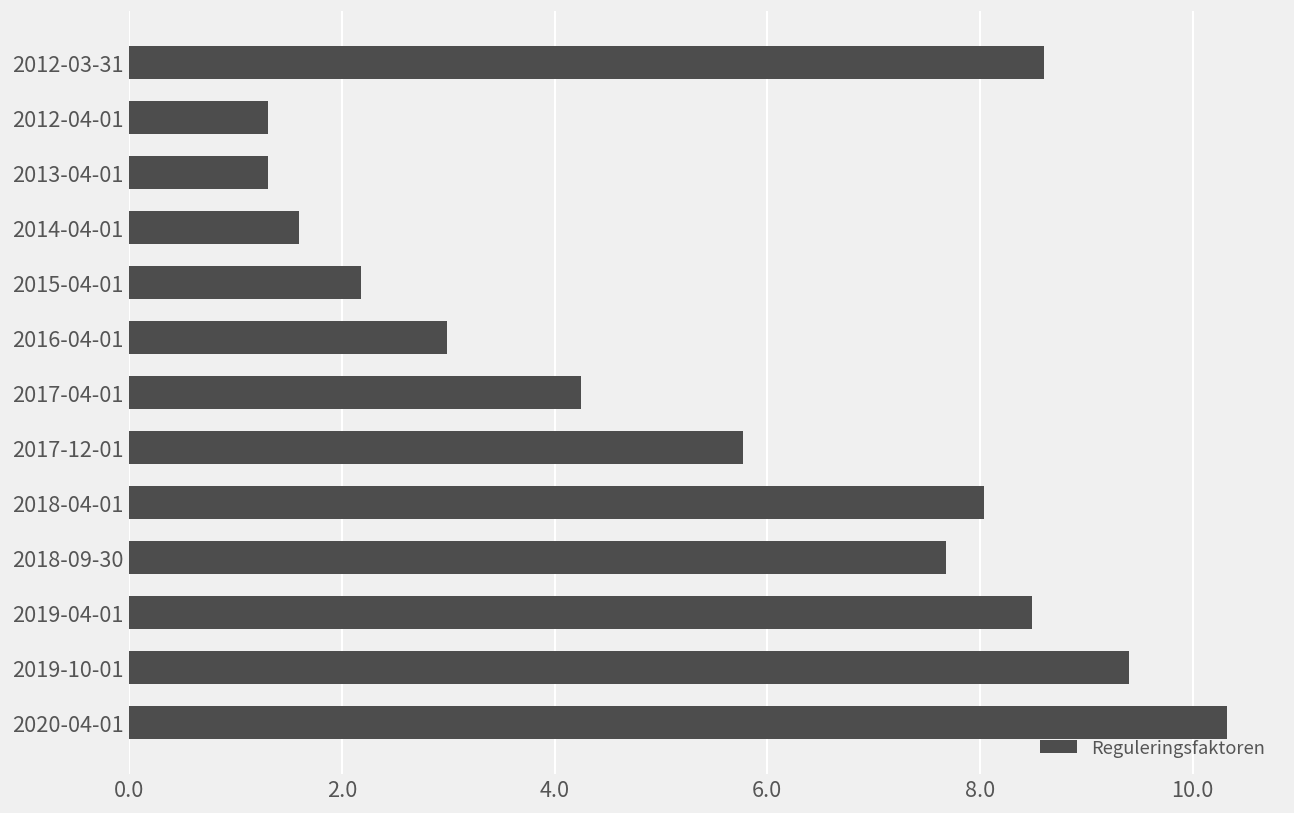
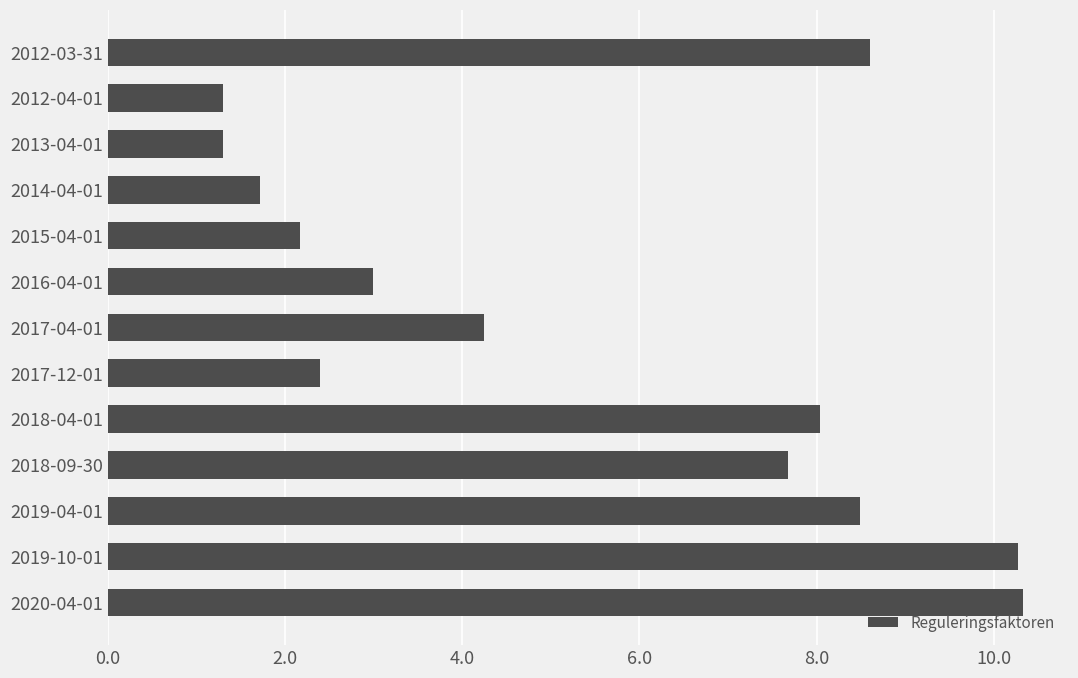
  {
    "2012-03-31": 8.6,
    "2012-04-01": 1.3,
    "2013-04-01": 1.3,
-   "2014-04-01": 1.6,
+   "2014-04-01": 1.7,
    "2015-04-01": 2.2,
    "2016-04-01": 3.0,
    "2017-04-01": 4.2,
-   "2017-12-01": 5.8,
+   "2017-12-01": 2.4,
    "2018-04-01": 8.0,
    "2018-09-30": 7.7,
    "2019-04-01": 8.5,
-   "2019-10-01": 9.4,
+   "2019-10-01": 10.3,
    "2020-04-01": 10.3
  }
